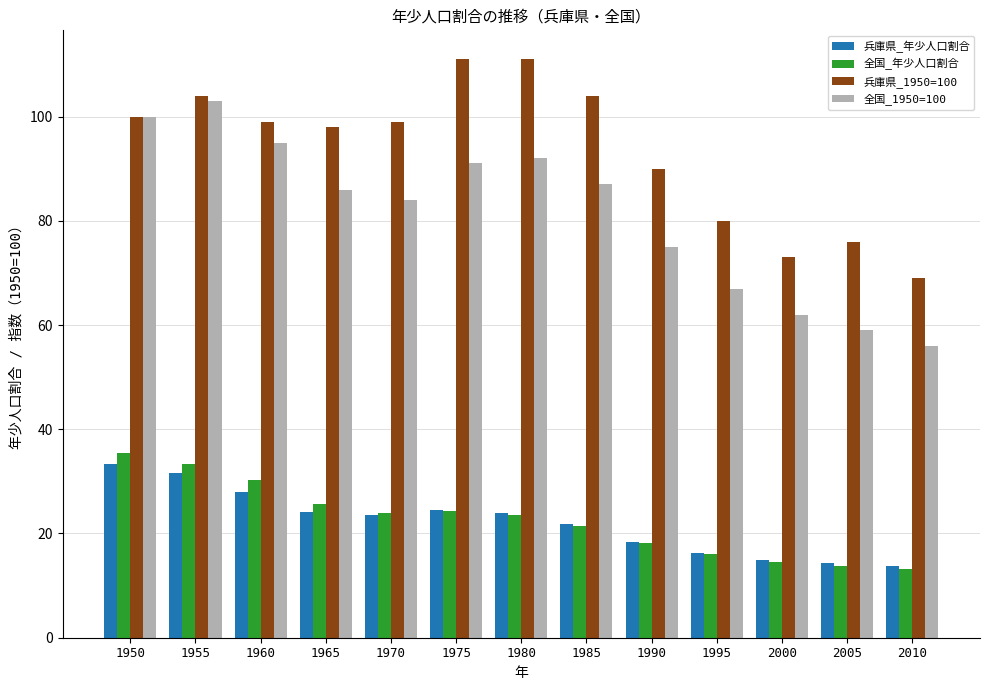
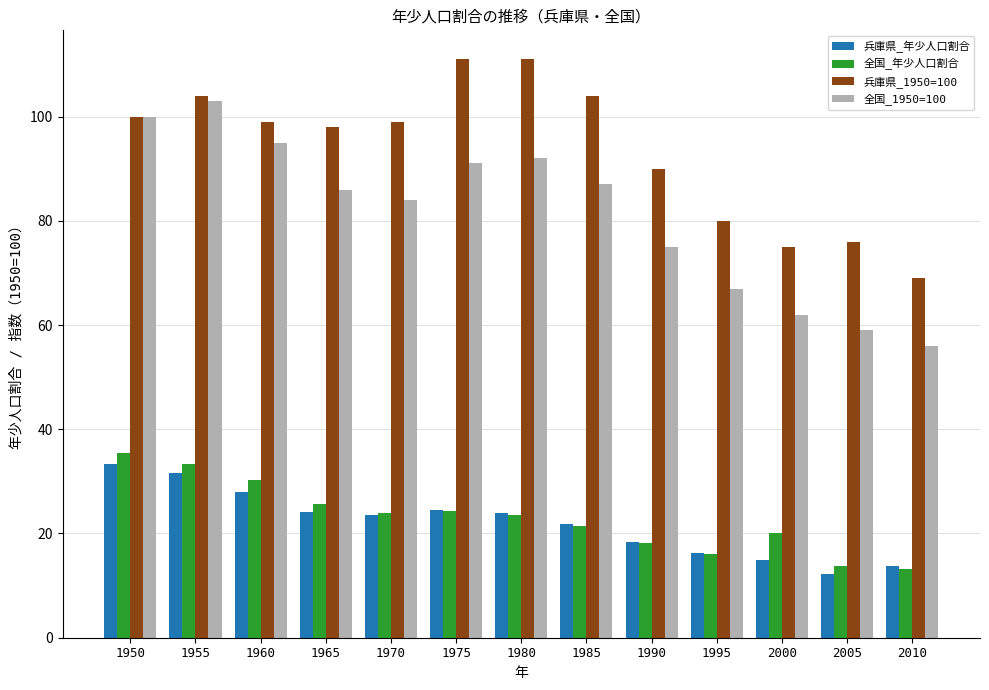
  {
    "兵庫県_年少人口割合": {
      "1950": 33,
      "1955": 32,
      "1960": 28,
      "1965": 24,
      "1970": 24,
      "1975": 25,
      "1980": 24,
      "1985": 22,
      "1990": 18,
      "1995": 16,
      "2000": 15,
-     "2005": 14,
+     "2005": 12,
      "2010": 14
    },
    "全国_年少人口割合": {
      "1950": 35,
      "1955": 33,
      "1960": 30,
      "1965": 26,
      "1970": 24,
      "1975": 24,
      "1980": 24,
      "1985": 22,
      "1990": 18,
      "1995": 16,
-     "2000": 15,
+     "2000": 20,
      "2005": 14,
      "2010": 13
    },
    "兵庫県_1950=100": {
      "1950": 100,
      "1955": 104,
      "1960": 99,
      "1965": 98,
      "1970": 99,
      "1975": 111,
      "1980": 111,
      "1985": 104,
      "1990": 90,
      "1995": 80,
-     "2000": 73,
+     "2000": 75,
      "2005": 76,
      "2010": 69
    },
    "全国_1950=100": {
      "1950": 100,
      "1955": 103,
      "1960": 95,
      "1965": 86,
      "1970": 84,
      "1975": 91,
      "1980": 92,
      "1985": 87,
      "1990": 75,
      "1995": 67,
      "2000": 62,
      "2005": 59,
      "2010": 56
    }
  }
